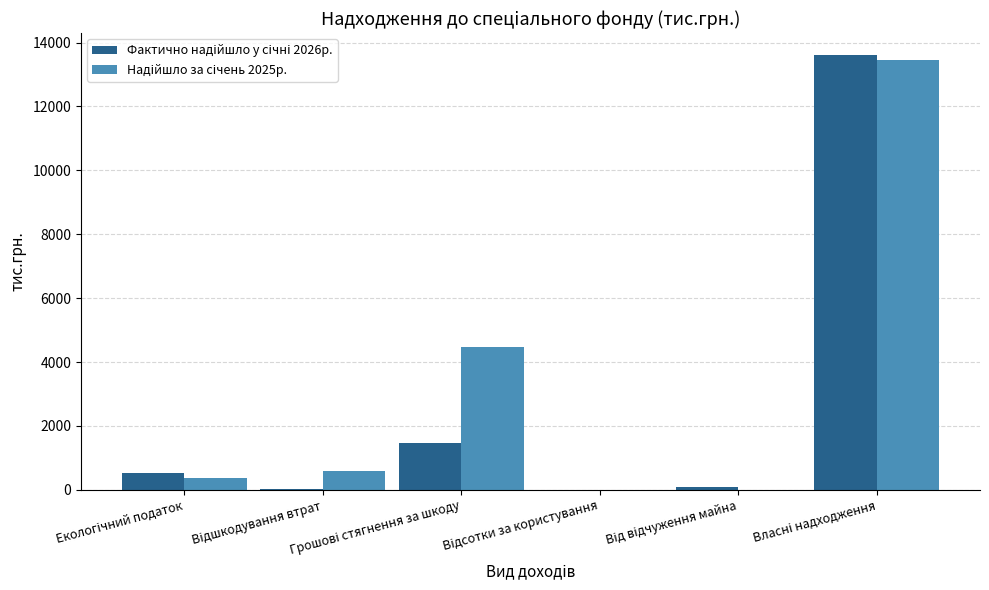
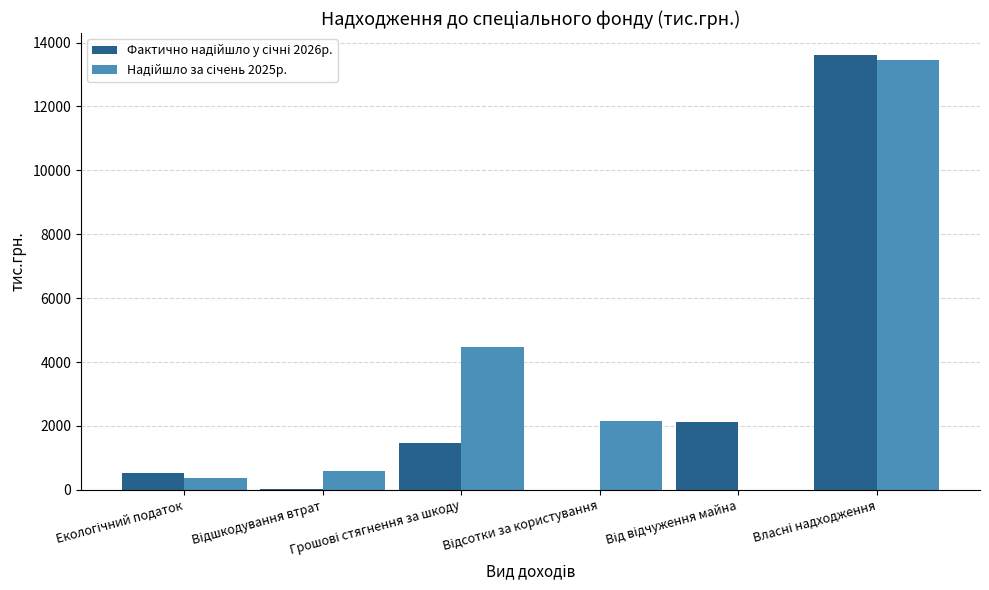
  {
    "Фактично надійшло у січні 2026р.": {
      "Екологічний податок": 500,
      "Грошові стягнення за шкоду": 1500,
      "Відсотки за користування": 0,
-     "Від відчуження майна": 100,
+     "Від відчуження майна": 2100,
      "Власні надходження": 13600
    },
    "Надійшло за січень 2025р.": {
      "Екологічний податок": 400,
      "Відшкодування втрат": 600,
      "Грошові стягнення за шкоду": 4500,
-     "Відсотки за користування": 0,
+     "Відсотки за користування": 2200,
      "Від відчуження майна": 0,
      "Власні надходження": 13500
    }
  }
